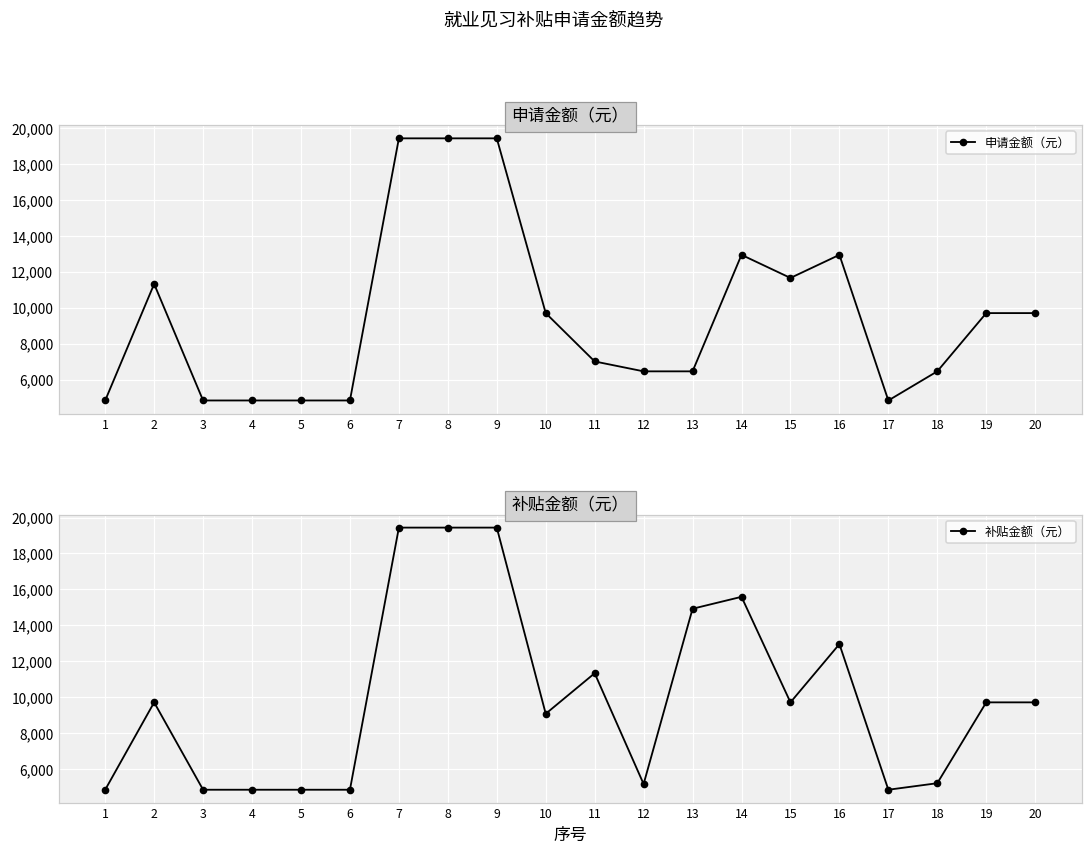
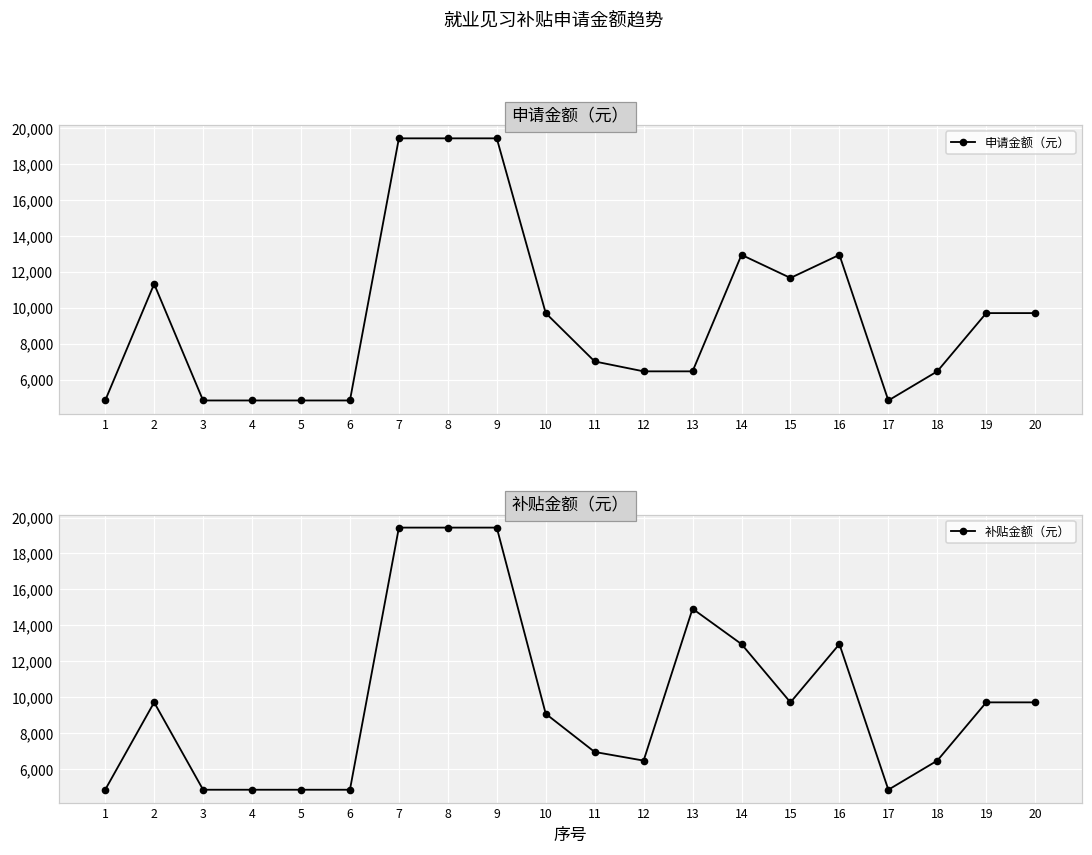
  {
    "申请金额（元）": {
      "1": "4,900",
      "2": "11,300",
      "3": "4,900",
      "4": "4,900",
      "5": "4,900",
      "6": "4,900",
      "7": "19,400",
      "8": "19,400",
      "9": "19,400",
      "10": "9,700",
      "11": "7,000",
      "12": "6,500",
      "13": "6,500",
      "14": "13,000",
      "15": "11,700",
      "16": "13,000",
      "17": "4,900",
      "18": "6,500",
      "19": "9,700",
      "20": "9,700"
    },
    "补贴金额（元）": {
      "1": "4,900",
      "2": "9,700",
      "3": "4,900",
      "4": "4,900",
      "5": "4,900",
      "6": "4,900",
      "7": "19,400",
      "8": "19,400",
      "9": "19,400",
      "10": "9,100",
-     "11": "11,300",
-     "12": "5,200",
+     "11": "7,000",
+     "12": "6,500",
      "13": "14,900",
-     "14": "15,600",
+     "14": "13,000",
      "15": "9,700",
      "16": "13,000",
      "17": "4,900",
-     "18": "5,200",
+     "18": "6,500",
      "19": "9,700",
      "20": "9,700"
    }
  }
